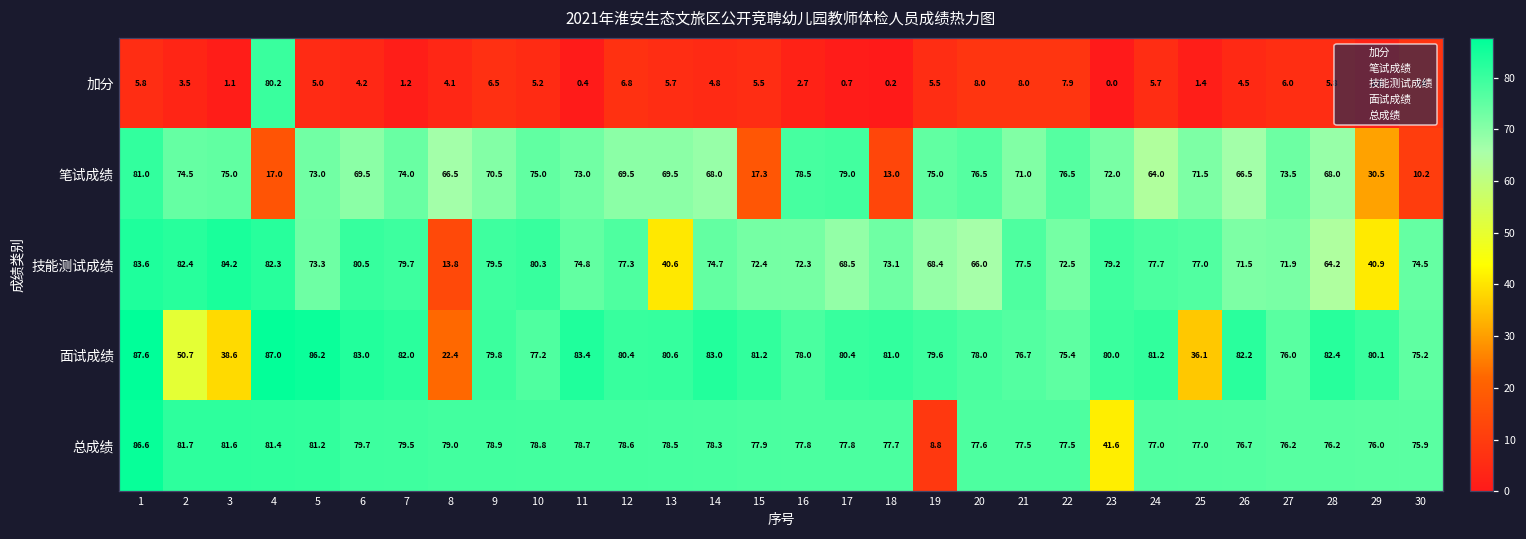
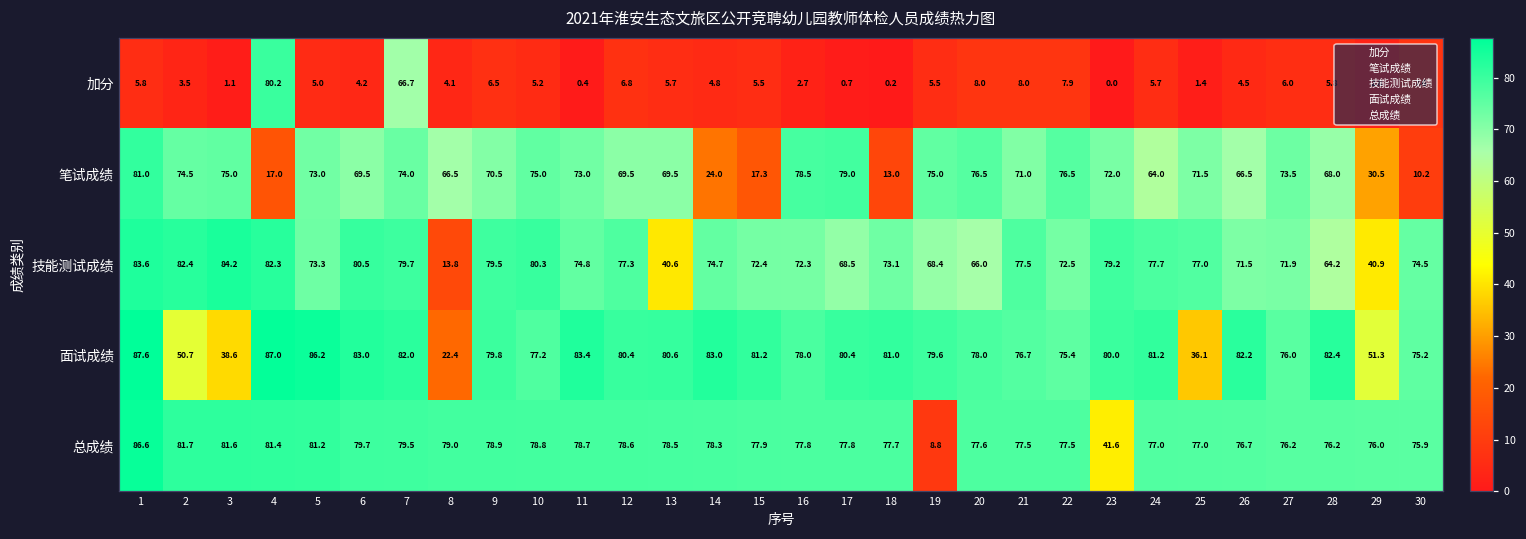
  {
    "加分": {
      "1": 5.8,
      "2": 3.5,
      "3": 1.1,
      "4": 80.2,
      "5": 5.0,
      "6": 4.2,
-     "7": 1.2,
+     "7": 66.7,
      "8": 4.1,
      "9": 6.5,
      "10": 5.2,
      "11": 0.4,
      "12": 6.8,
      "13": 5.7,
      "14": 4.8,
      "15": 5.5,
      "16": 2.7,
      "17": 0.7,
      "18": 0.2,
      "19": 5.5,
      "20": 8.0,
      "21": 8.0,
      "22": 7.9,
      "23": 0.0,
      "24": 5.7,
      "25": 1.4,
      "26": 4.5,
      "27": 6.0
    },
    "笔试成绩": {
      "1": 81.0,
      "2": 74.5,
      "3": 75.0,
      "4": 17.0,
      "5": 73.0,
      "6": 69.5,
      "7": 74.0,
      "8": 66.5,
      "9": 70.5,
      "10": 75.0,
      "11": 73.0,
      "12": 69.5,
      "13": 69.5,
-     "14": 68.0,
+     "14": 24.0,
      "15": 17.3,
      "16": 78.5,
      "17": 79.0,
      "18": 13.0,
      "19": 75.0,
      "20": 76.5,
      "21": 71.0,
      "22": 76.5,
      "23": 72.0,
      "24": 64.0,
      "25": 71.5,
      "26": 66.5,
      "27": 73.5,
      "28": 68.0,
      "29": 30.5,
      "30": 10.2
    },
    "技能测试成绩": {
      "1": 83.6,
      "2": 82.4,
      "3": 84.2,
      "4": 82.3,
      "5": 73.3,
      "6": 80.5,
      "7": 79.7,
      "8": 13.8,
      "9": 79.5,
      "10": 80.3,
      "11": 74.8,
      "12": 77.3,
      "13": 40.6,
      "14": 74.7,
      "15": 72.4,
      "16": 72.3,
      "17": 68.5,
      "18": 73.1,
      "19": 68.4,
      "20": 66.0,
      "21": 77.5,
      "22": 72.5,
      "23": 79.2,
      "24": 77.7,
      "25": 77.0,
      "26": 71.5,
      "27": 71.9,
      "28": 64.2,
      "29": 40.9,
      "30": 74.5
    },
    "面试成绩": {
      "1": 87.6,
      "2": 50.7,
      "3": 38.6,
      "4": 87.0,
      "5": 86.2,
      "6": 83.0,
      "7": 82.0,
      "8": 22.4,
      "9": 79.8,
      "10": 77.2,
      "11": 83.4,
      "12": 80.4,
      "13": 80.6,
      "14": 83.0,
      "15": 81.2,
      "16": 78.0,
      "17": 80.4,
      "18": 81.0,
      "19": 79.6,
      "20": 78.0,
      "21": 76.7,
      "22": 75.4,
      "23": 80.0,
      "24": 81.2,
      "25": 36.1,
      "26": 82.2,
      "27": 76.0,
      "28": 82.4,
-     "29": 80.1,
+     "29": 51.3,
      "30": 75.2
    },
    "总成绩": {
      "1": 86.6,
      "2": 81.7,
      "3": 81.6,
      "4": 81.4,
      "5": 81.2,
      "6": 79.7,
      "7": 79.5,
      "8": 79.0,
      "9": 78.9,
      "10": 78.8,
      "11": 78.7,
      "12": 78.6,
      "13": 78.5,
      "14": 78.3,
      "15": 77.9,
      "16": 77.8,
      "17": 77.8,
      "18": 77.7,
      "19": 8.8,
      "20": 77.6,
      "21": 77.5,
      "22": 77.5,
      "23": 41.6,
      "24": 77.0,
      "25": 77.0,
      "26": 76.7,
      "27": 76.2,
      "28": 76.2,
      "29": 76.0,
      "30": 75.9
    }
  }
